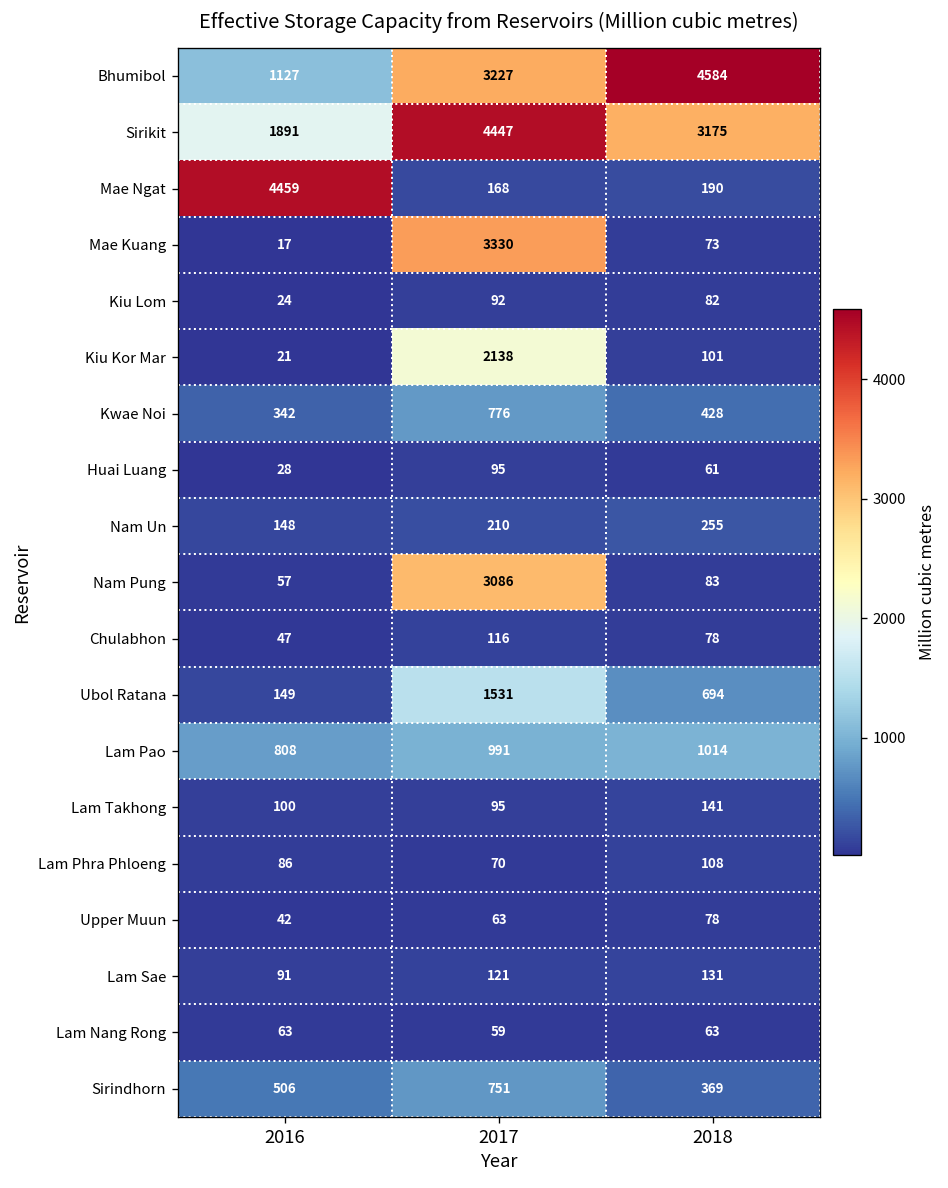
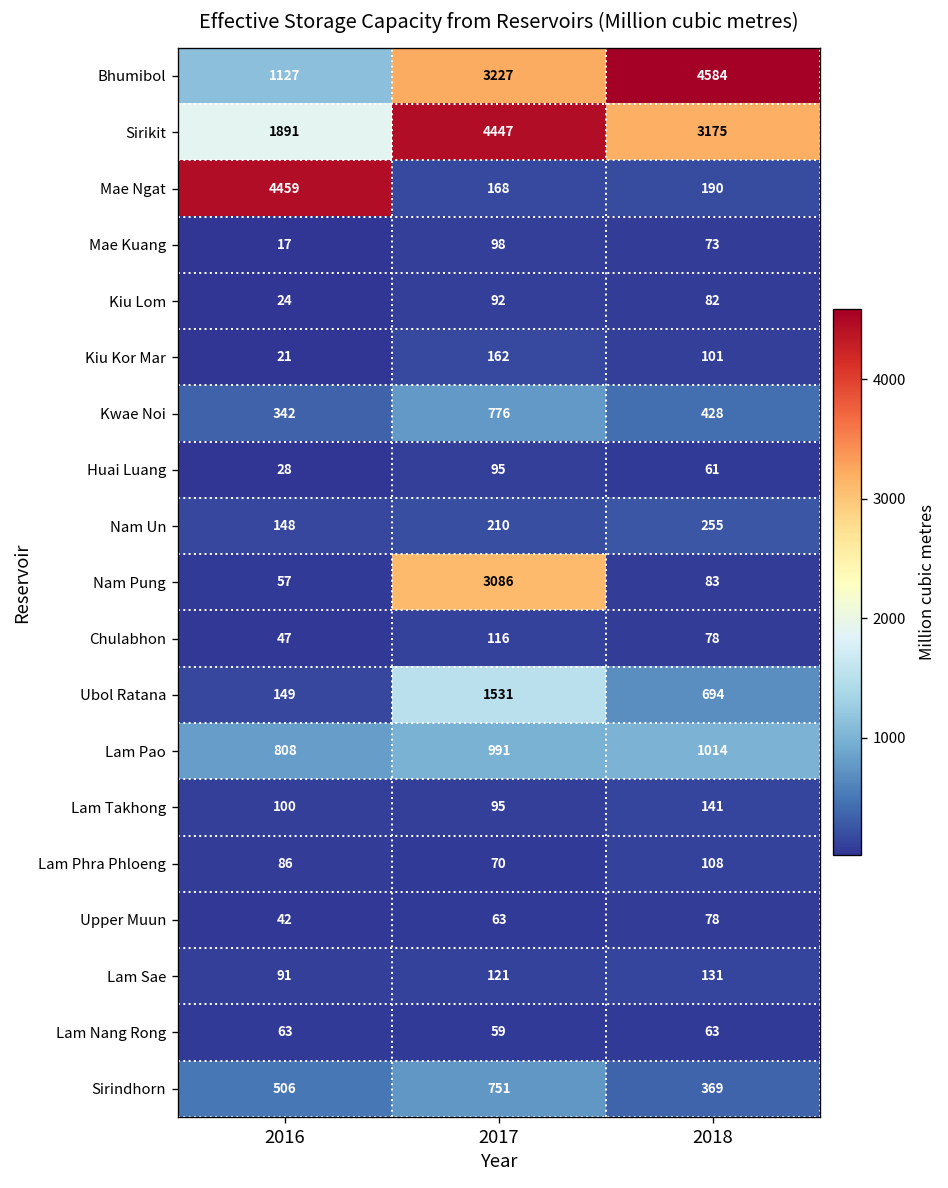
  {
    "Bhumibol": {
      "2016": 1127,
      "2017": 3227,
      "2018": 4584
    },
    "Sirikit": {
      "2016": 1891,
      "2017": 4447,
      "2018": 3175
    },
    "Mae Ngat": {
      "2016": 4459,
      "2017": 168,
      "2018": 190
    },
    "Mae Kuang": {
      "2016": 17,
-     "2017": 3330,
+     "2017": 98,
      "2018": 73
    },
    "Kiu Lom": {
      "2016": 24,
      "2017": 92,
      "2018": 82
    },
    "Kiu Kor Mar": {
      "2016": 21,
-     "2017": 2138,
+     "2017": 162,
      "2018": 101
    },
    "Kwae Noi": {
      "2016": 342,
      "2017": 776,
      "2018": 428
    },
    "Huai Luang": {
      "2016": 28,
      "2017": 95,
      "2018": 61
    },
    "Nam Un": {
      "2016": 148,
      "2017": 210,
      "2018": 255
    },
    "Nam Pung": {
      "2016": 57,
      "2017": 3086,
      "2018": 83
    },
    "Chulabhon": {
      "2016": 47,
      "2017": 116,
      "2018": 78
    },
    "Ubol Ratana": {
      "2016": 149,
      "2017": 1531,
      "2018": 694
    },
    "Lam Pao": {
      "2016": 808,
      "2017": 991,
      "2018": 1014
    },
    "Lam Takhong": {
      "2016": 100,
      "2017": 95,
      "2018": 141
    },
    "Lam Phra Phloeng": {
      "2016": 86,
      "2017": 70,
      "2018": 108
    },
    "Upper Muun": {
      "2016": 42,
      "2017": 63,
      "2018": 78
    },
    "Lam Sae": {
      "2016": 91,
      "2017": 121,
      "2018": 131
    },
    "Lam Nang Rong": {
      "2016": 63,
      "2017": 59,
      "2018": 63
    },
    "Sirindhorn": {
      "2016": 506,
      "2017": 751,
      "2018": 369
    }
  }
